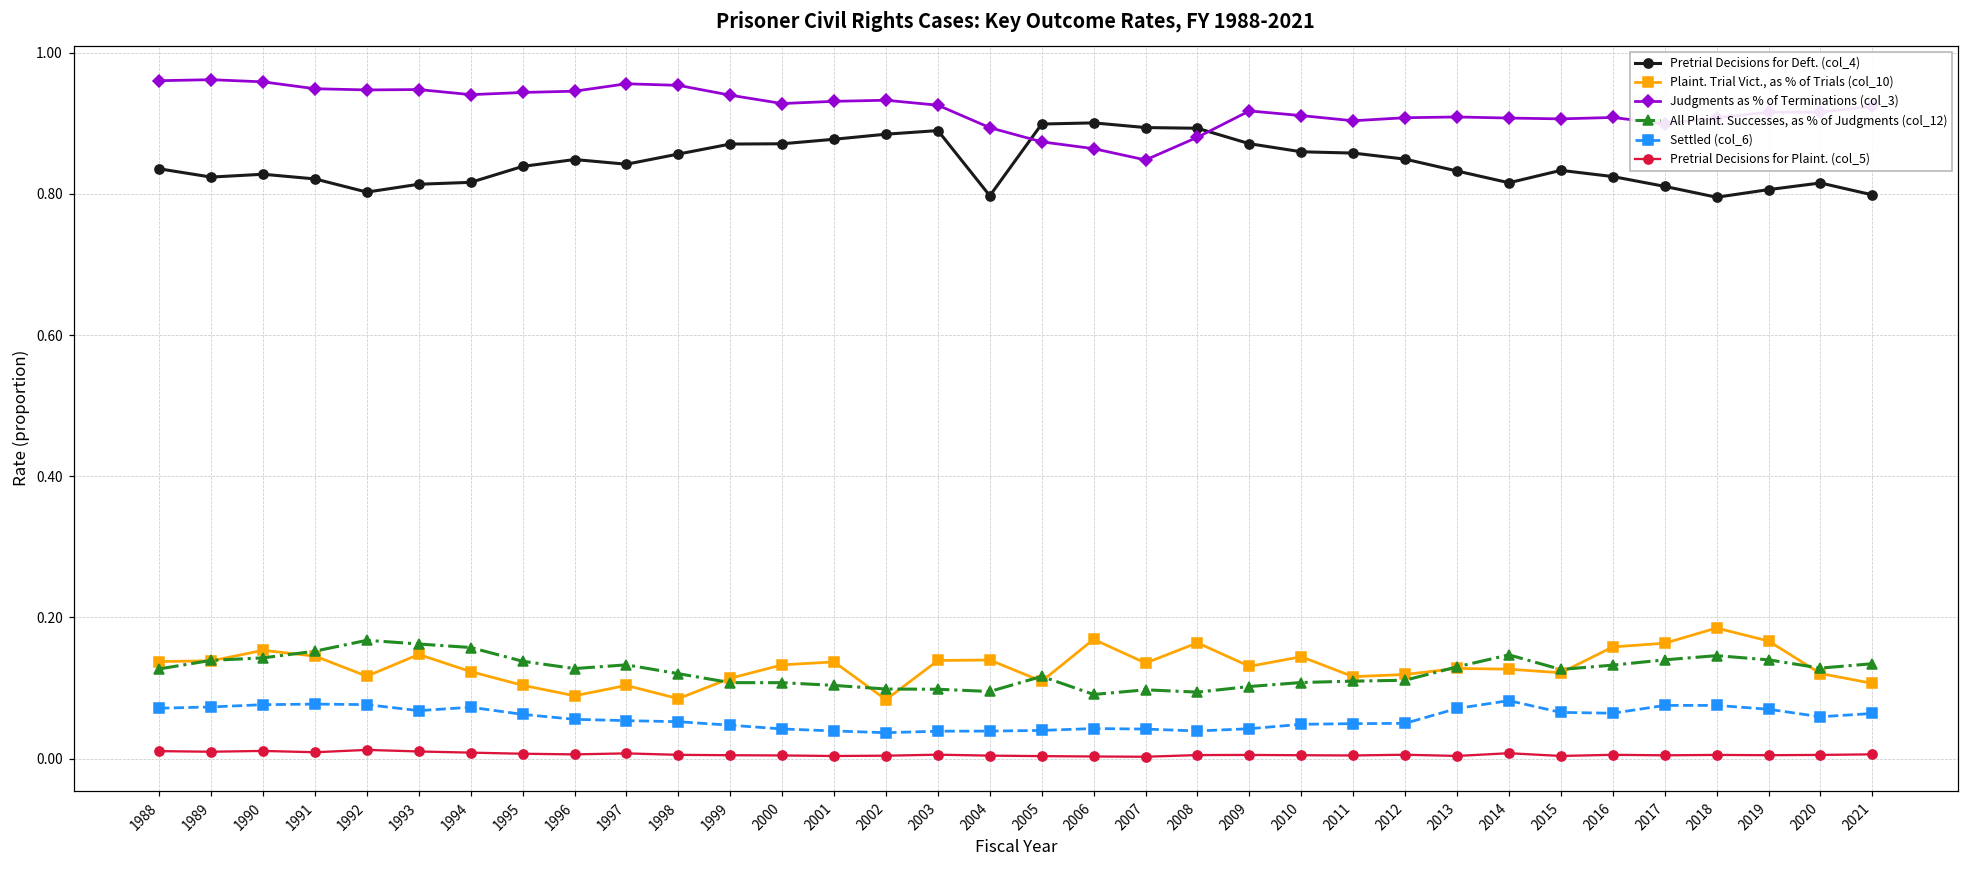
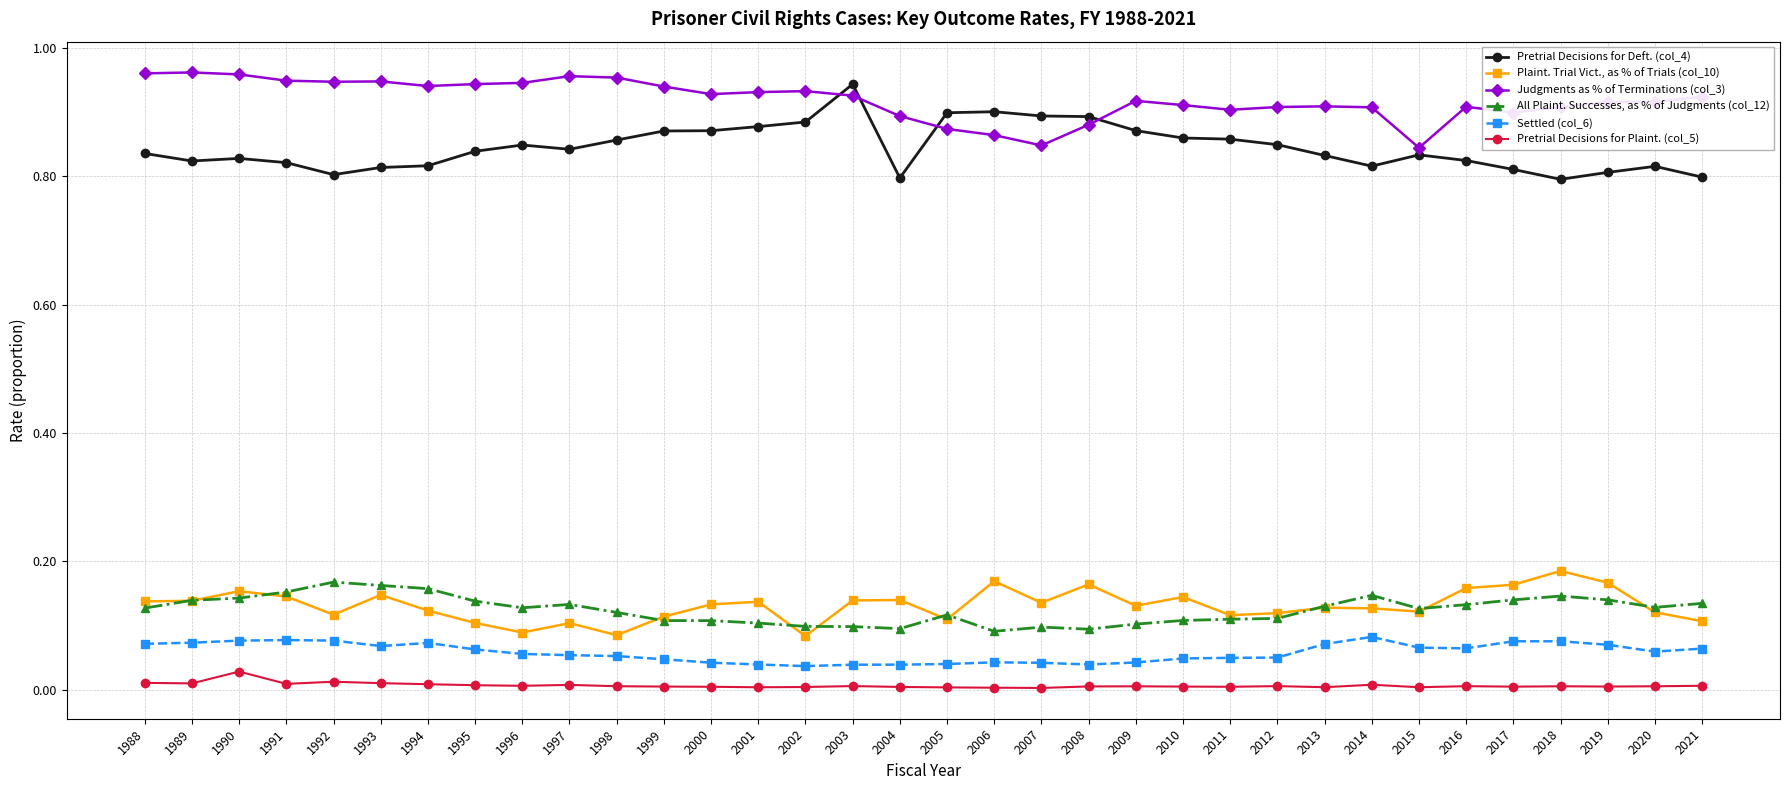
  {
    "Pretrial Decisions for Deft. (col_4)": {
      "1988": 0.84,
      "1989": 0.82,
      "1990": 0.83,
      "1991": 0.82,
      "1992": 0.80,
      "1993": 0.81,
      "1994": 0.82,
      "1995": 0.84,
      "1996": 0.85,
      "1997": 0.84,
      "1998": 0.86,
      "1999": 0.87,
      "2000": 0.87,
      "2001": 0.88,
      "2002": 0.88,
-     "2003": 0.89,
+     "2003": 0.94,
      "2004": 0.80,
      "2005": 0.90,
      "2006": 0.90,
      "2007": 0.89,
      "2008": 0.89,
      "2009": 0.87,
      "2010": 0.86,
      "2011": 0.86,
      "2012": 0.85,
      "2013": 0.83,
      "2014": 0.82,
      "2015": 0.83,
      "2016": 0.82,
      "2017": 0.81,
      "2018": 0.80,
      "2019": 0.81,
      "2020": 0.82,
      "2021": 0.80
    },
    "Plaint. Trial Vict., as % of Trials (col_10)": {
      "1988": 0.14,
      "1990": 0.15,
      "1991": 0.15,
      "1992": 0.12,
      "1993": 0.15,
      "1994": 0.12,
      "1995": 0.10,
      "1996": 0.09,
      "1997": 0.10,
      "1998": 0.08,
      "1999": 0.11,
      "2000": 0.13,
      "2001": 0.14,
      "2002": 0.08,
      "2003": 0.14,
      "2004": 0.14,
      "2005": 0.11,
      "2006": 0.17,
      "2007": 0.14,
      "2008": 0.16,
      "2009": 0.13,
      "2010": 0.14,
      "2011": 0.12,
      "2012": 0.12,
      "2014": 0.13,
      "2015": 0.12,
      "2016": 0.16,
      "2017": 0.16,
      "2018": 0.19,
      "2019": 0.17,
      "2020": 0.12,
      "2021": 0.11
    },
    "Judgments as % of Terminations (col_3)": {
      "1988": 0.96,
      "1989": 0.96,
      "1990": 0.96,
      "1991": 0.95,
      "1992": 0.95,
      "1993": 0.95,
      "1994": 0.94,
      "1995": 0.94,
      "1996": 0.95,
      "1997": 0.96,
      "1998": 0.95,
      "1999": 0.94,
      "2000": 0.93,
      "2001": 0.93,
      "2002": 0.93,
      "2003": 0.93,
      "2004": 0.89,
      "2005": 0.87,
      "2006": 0.86,
      "2007": 0.85,
      "2008": 0.88,
      "2009": 0.92,
      "2010": 0.91,
      "2011": 0.90,
      "2012": 0.91,
      "2013": 0.91,
      "2014": 0.91,
-     "2015": 0.91,
+     "2015": 0.84,
      "2016": 0.91
    },
    "All Plaint. Successes, as % of Judgments (col_12)": {
      "1988": 0.13,
      "1990": 0.14,
      "1991": 0.15,
      "1992": 0.17,
      "1993": 0.16,
      "1994": 0.16,
      "1995": 0.14,
      "1996": 0.13,
      "1997": 0.13,
      "1998": 0.12,
      "1999": 0.11,
      "2000": 0.11,
      "2001": 0.10,
      "2002": 0.10,
      "2003": 0.10,
      "2004": 0.10,
      "2005": 0.12,
      "2006": 0.09,
      "2007": 0.10,
      "2008": 0.09,
      "2009": 0.10,
      "2010": 0.11,
      "2011": 0.11,
      "2012": 0.11,
      "2014": 0.15,
      "2015": 0.13,
      "2016": 0.13,
      "2017": 0.14,
      "2018": 0.15,
      "2019": 0.14,
      "2020": 0.13,
      "2021": 0.13
    },
    "Settled (col_6)": {
      "1988": 0.07,
      "1989": 0.07,
      "1990": 0.08,
      "1991": 0.08,
      "1992": 0.08,
      "1993": 0.07,
      "1994": 0.07,
      "1995": 0.06,
      "1996": 0.06,
      "1997": 0.05,
      "1998": 0.05,
      "1999": 0.05,
      "2000": 0.04,
      "2001": 0.04,
      "2002": 0.04,
      "2003": 0.04,
      "2004": 0.04,
      "2005": 0.04,
      "2006": 0.04,
      "2007": 0.04,
      "2008": 0.04,
      "2009": 0.04,
      "2010": 0.05,
      "2011": 0.05,
      "2012": 0.05,
      "2013": 0.07,
      "2014": 0.08,
      "2015": 0.07,
      "2016": 0.06,
      "2017": 0.08,
      "2018": 0.08,
      "2019": 0.07,
      "2020": 0.06,
      "2021": 0.06
    },
    "Pretrial Decisions for Plaint. (col_5)": {
      "1988": 0.01,
      "1989": 0.01,
-     "1990": 0.01,
+     "1990": 0.03,
      "1991": 0.01,
      "1992": 0.01,
      "1993": 0.01,
      "1994": 0.01,
      "1995": 0.01,
      "1996": 0.01,
      "1997": 0.01,
      "1998": 0.01,
      "1999": 0.00,
      "2000": 0.00,
      "2001": 0.00,
      "2002": 0.00,
      "2003": 0.01,
      "2004": 0.00,
      "2005": 0.00,
      "2006": 0.00,
      "2007": 0.00,
      "2008": 0.01,
      "2009": 0.01,
      "2010": 0.00,
      "2011": 0.00,
      "2012": 0.01,
      "2013": 0.00,
      "2014": 0.01,
      "2015": 0.00,
      "2016": 0.01,
      "2017": 0.00,
      "2018": 0.01,
      "2019": 0.00,
      "2020": 0.01,
      "2021": 0.01
    }
  }
